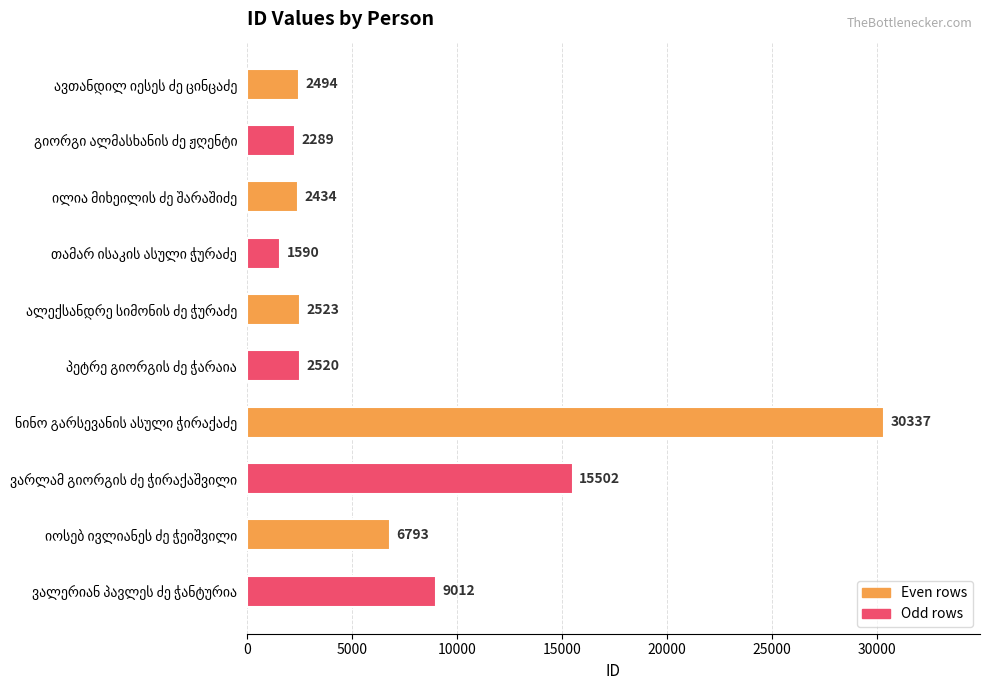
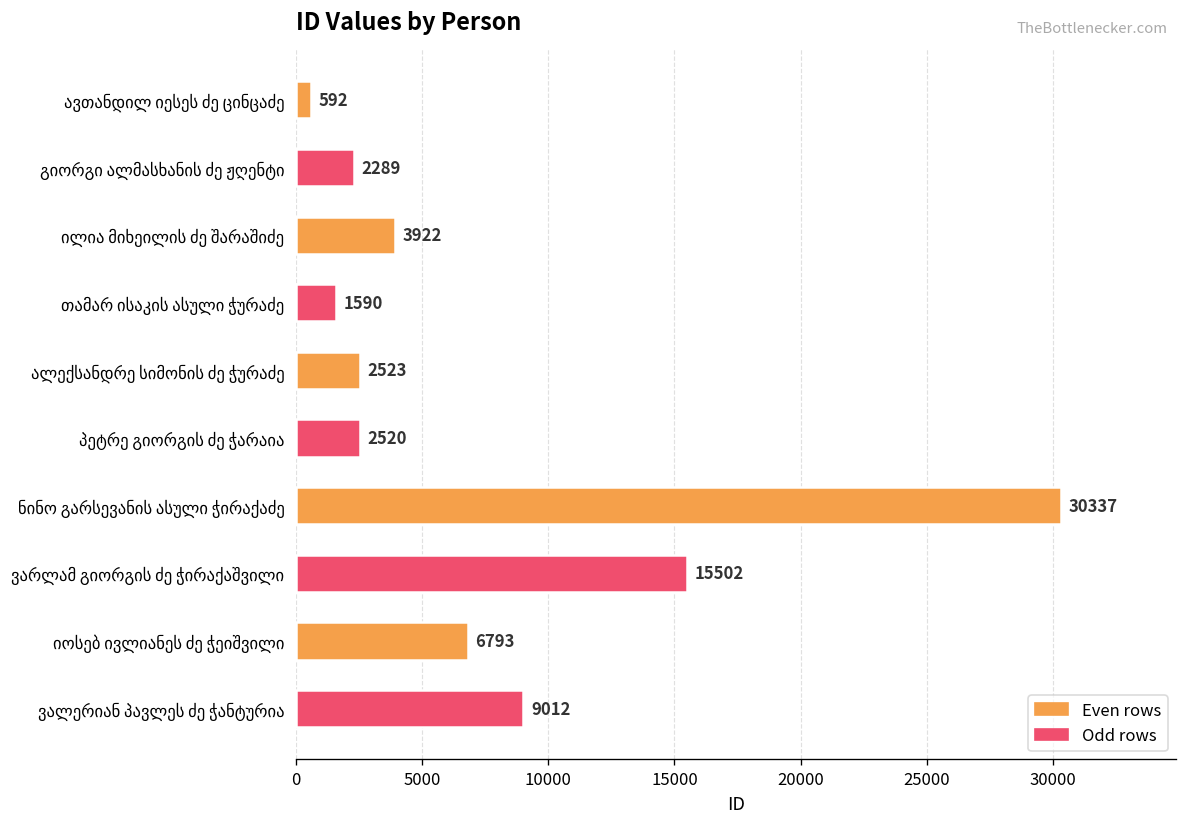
  {
-   "ავთანდილ იესეს ძე ცინცაძე": 2494,
+   "ავთანდილ იესეს ძე ცინცაძე": 592,
    "გიორგი ალმასხანის ძე ჟღენტი": 2289,
-   "ილია მიხეილის ძე შარაშიძე": 2434,
+   "ილია მიხეილის ძე შარაშიძე": 3922,
    "თამარ ისაკის ასული ჭურაძე": 1590,
    "ალექსანდრე სიმონის ძე ჭურაძე": 2523,
    "პეტრე გიორგის ძე ჭარაია": 2520,
    "ნინო გარსევანის ასული ჭირაქაძე": 30337,
    "ვარლამ გიორგის ძე ჭირაქაშვილი": 15502,
    "იოსებ ივლიანეს ძე ჭეიშვილი": 6793,
    "ვალერიან პავლეს ძე ჭანტურია": 9012
  }
